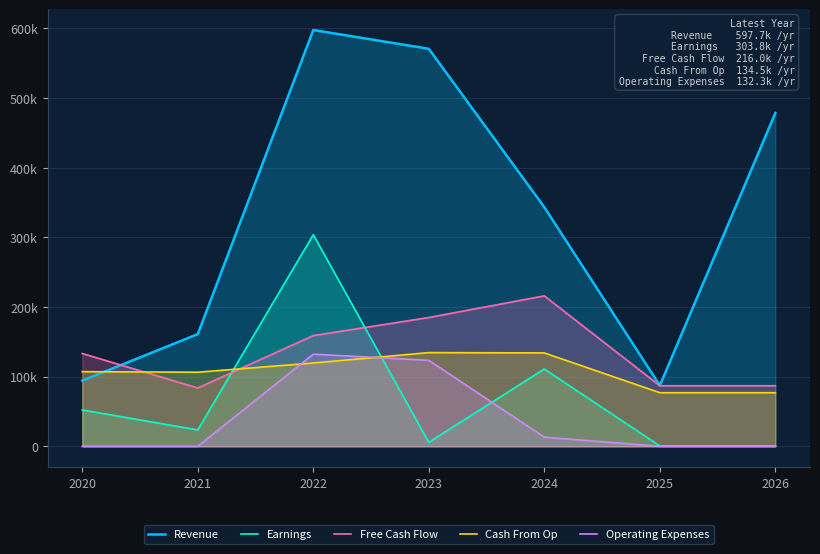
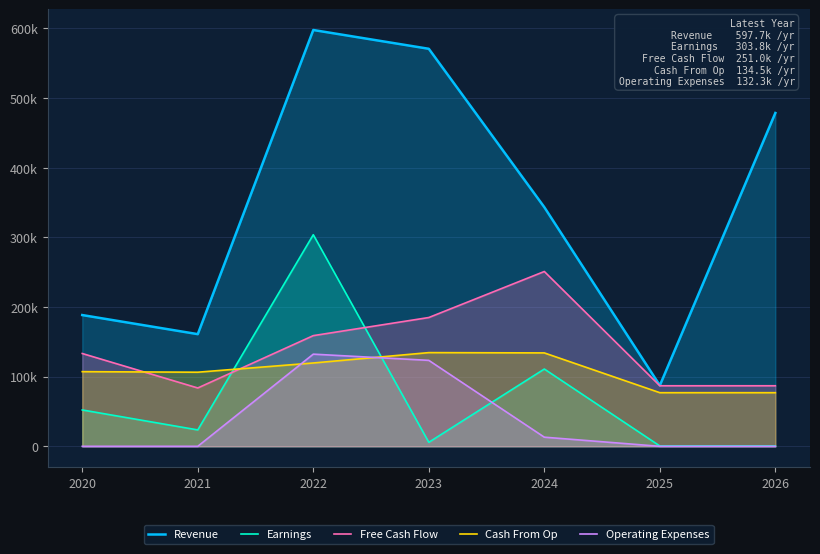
  {
    "Revenue": {
-     "2020": "90000",
+     "2020": "190000",
      "2021": "160000",
      "2022": "600000",
      "2023": "570000",
      "2024": "340000",
      "2026": "480000"
    },
    "Earnings": {
      "2020": "50000",
      "2021": "20000",
      "2022": "300000",
      "2023": "10000",
      "2024": "110000"
    },
    "Free Cash Flow": {
-     "2024": "216.0k"
+     "2024": "251.0k"
    },
    "Cash From Op": {
      "2020": "110000",
      "2021": "110000",
      "2022": "120000",
      "2023": "130000",
      "2024": "130000",
      "2025": "80000",
      "2026": "80000"
    },
    "Operating Expenses": {
      "2020": "0",
      "2021": "0",
      "2022": "130000",
      "2023": "120000",
      "2024": "10000"
    }
  }
